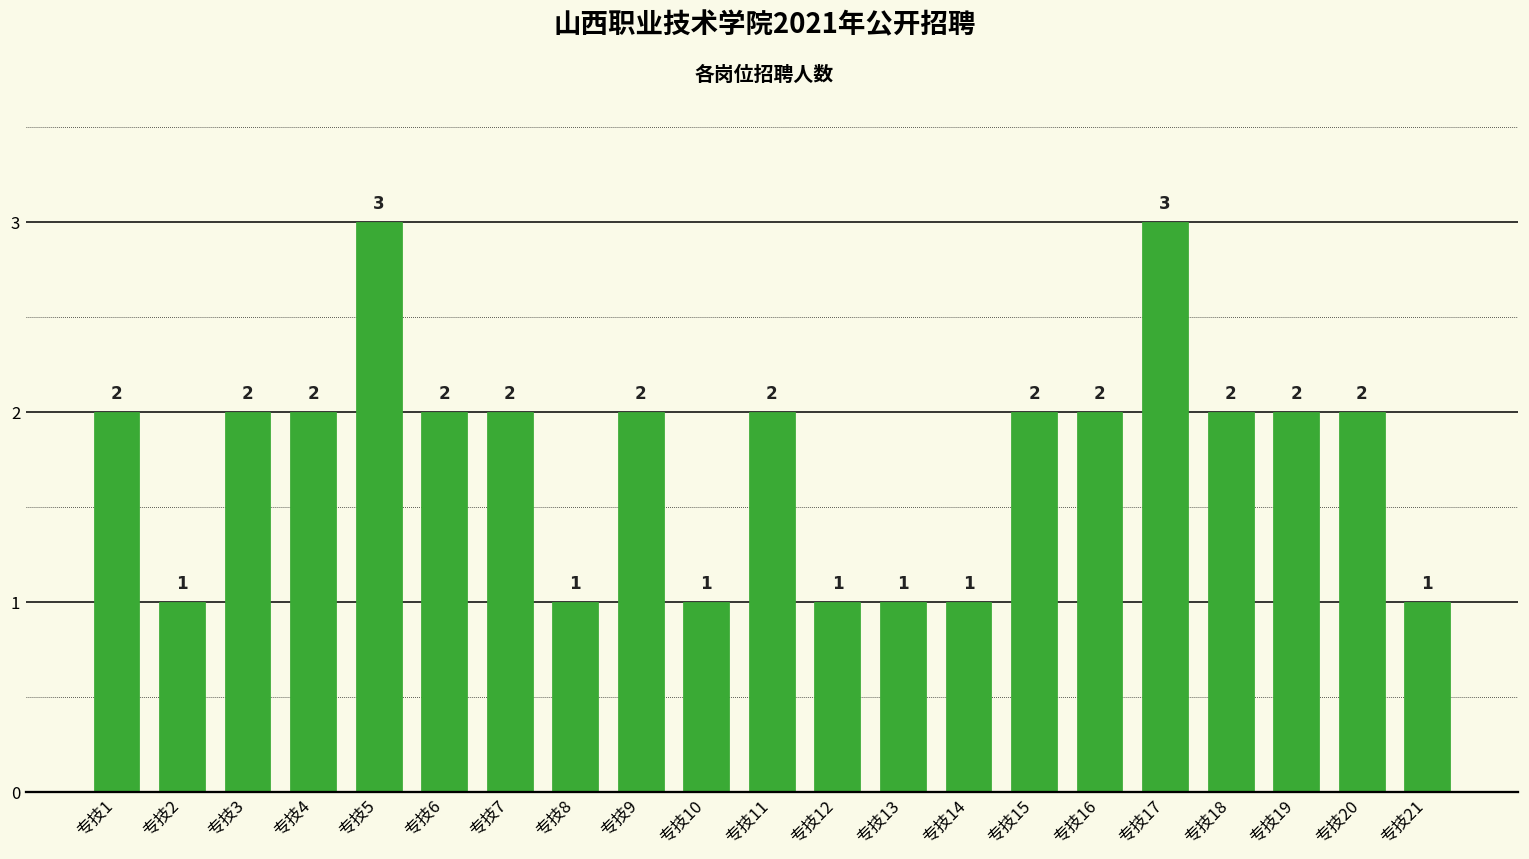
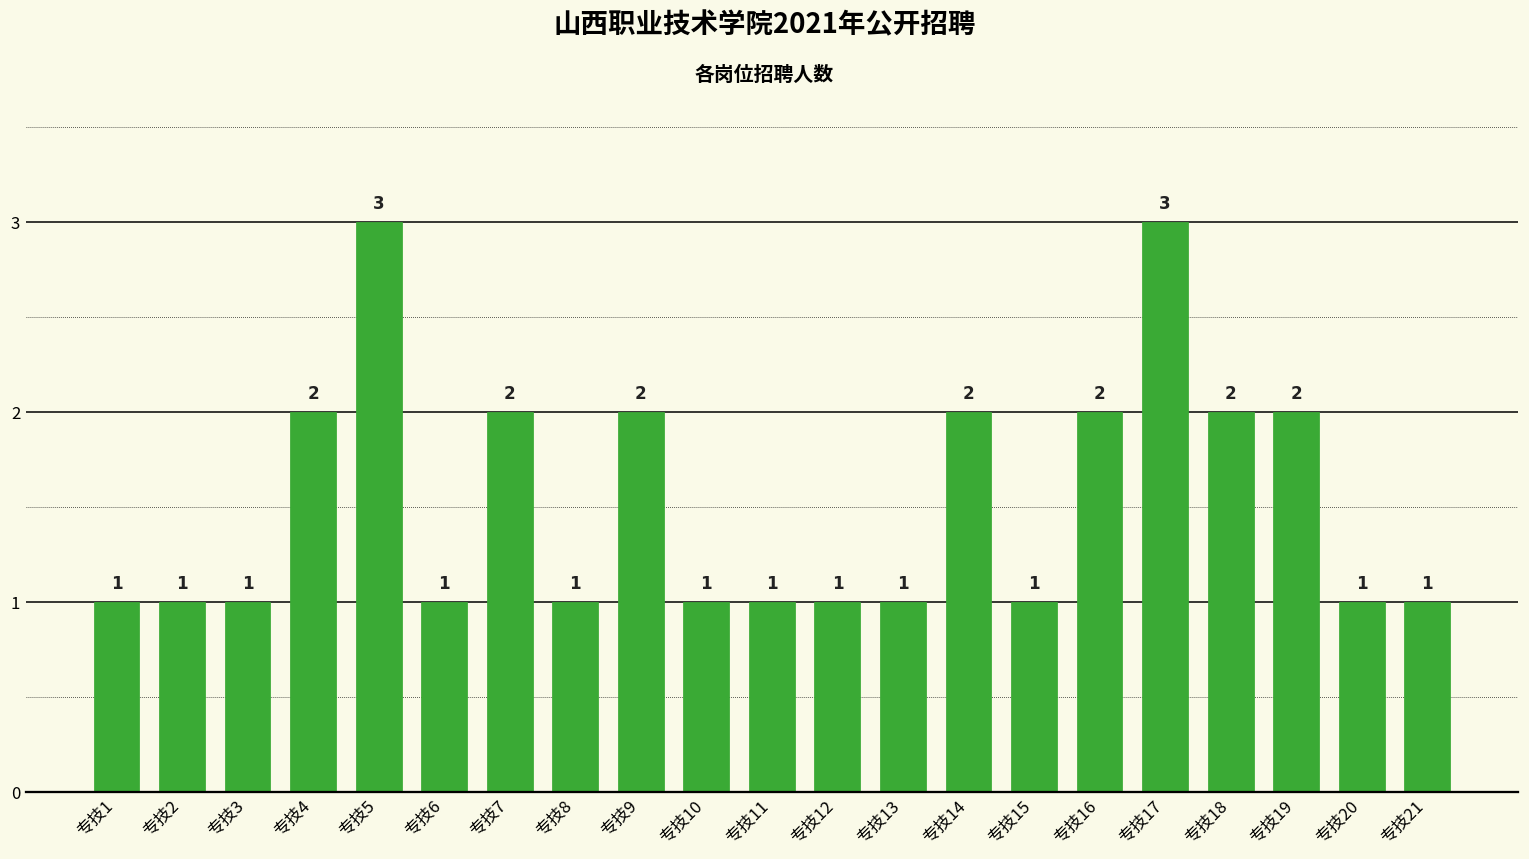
  {
-   "专技1": 2,
+   "专技1": 1,
    "专技2": 1,
-   "专技3": 2,
+   "专技3": 1,
    "专技4": 2,
    "专技5": 3,
-   "专技6": 2,
+   "专技6": 1,
    "专技7": 2,
    "专技8": 1,
    "专技9": 2,
    "专技10": 1,
-   "专技11": 2,
+   "专技11": 1,
    "专技12": 1,
    "专技13": 1,
-   "专技14": 1,
-   "专技15": 2,
+   "专技14": 2,
+   "专技15": 1,
    "专技16": 2,
    "专技17": 3,
    "专技18": 2,
    "专技19": 2,
-   "专技20": 2,
+   "专技20": 1,
    "专技21": 1
  }
